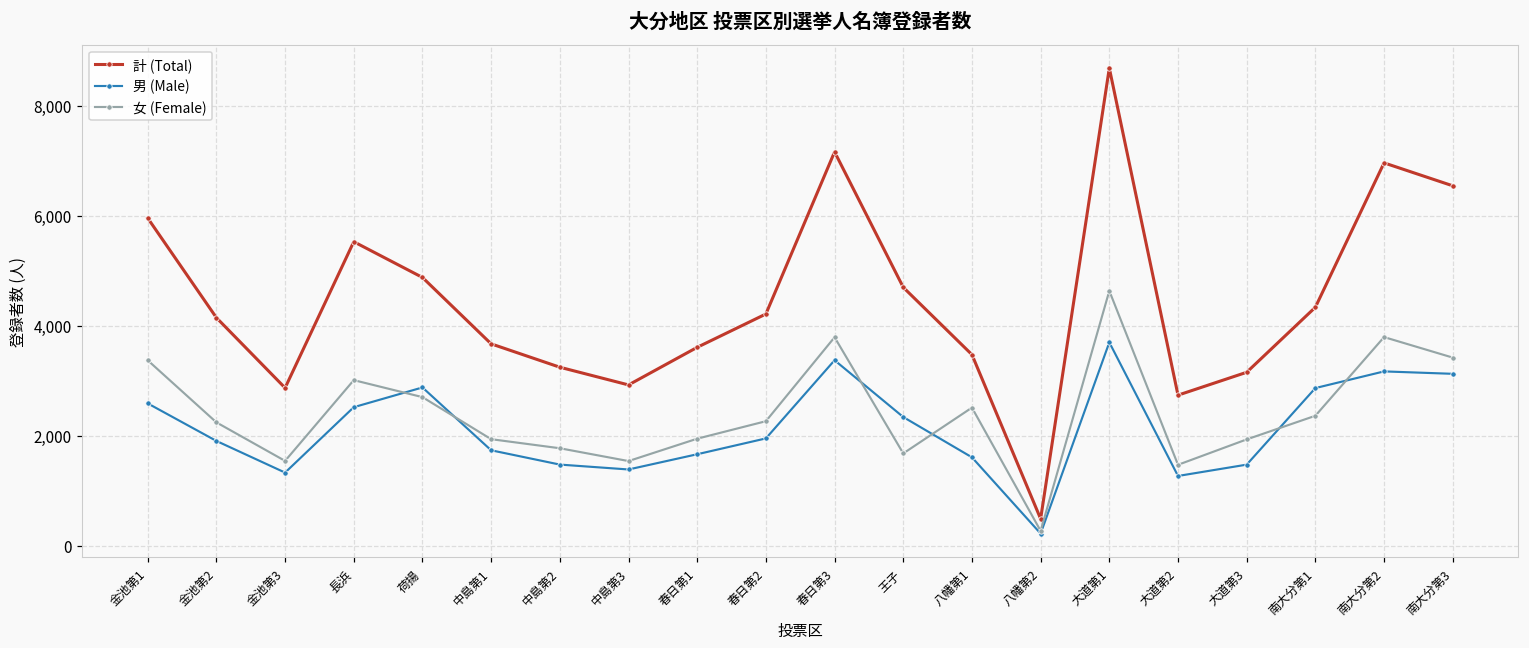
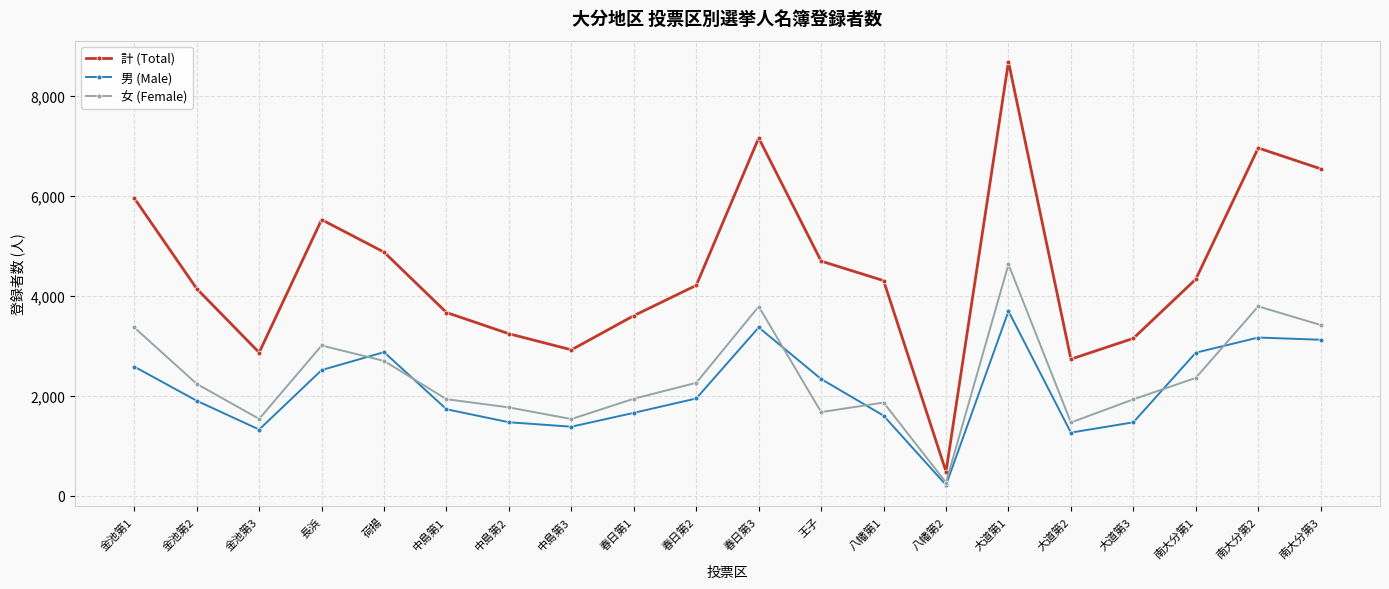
  {
    "計 (Total)": {
      "金池第1": "6,000",
      "金池第2": "4,100",
      "金池第3": "2,900",
      "長浜": "5,500",
      "荷揚": "4,900",
      "中島第1": "3,700",
      "中島第2": "3,200",
      "中島第3": "2,900",
      "春日第1": "3,600",
      "春日第2": "4,200",
      "春日第3": "7,200",
      "王子": "4,700",
-     "八幡第1": "3,500",
+     "八幡第1": "4,300",
      "八幡第2": "500",
      "大道第1": "8,700",
      "大道第2": "2,700",
      "大道第3": "3,200",
      "南大分第1": "4,300",
      "南大分第2": "7,000",
      "南大分第3": "6,500"
    },
    "男 (Male)": {
      "金池第1": "2,600",
      "金池第2": "1,900",
      "金池第3": "1,300",
      "長浜": "2,500",
      "荷揚": "2,900",
      "中島第1": "1,700",
      "中島第2": "1,500",
      "中島第3": "1,400",
      "春日第1": "1,700",
      "春日第2": "2,000",
      "春日第3": "3,400",
      "王子": "2,300",
      "八幡第1": "1,600",
      "大道第1": "3,700",
      "大道第2": "1,300",
      "大道第3": "1,500",
      "南大分第1": "2,900",
      "南大分第2": "3,200",
      "南大分第3": "3,100"
    },
    "女 (Female)": {
      "金池第1": "3,400",
      "金池第2": "2,200",
      "金池第3": "1,500",
      "長浜": "3,000",
      "荷揚": "2,700",
      "中島第1": "1,900",
      "中島第2": "1,800",
      "中島第3": "1,500",
      "春日第1": "1,900",
      "春日第2": "2,300",
      "春日第3": "3,800",
      "王子": "1,700",
-     "八幡第1": "2,500",
+     "八幡第1": "1,900",
      "大道第1": "4,600",
      "大道第2": "1,500",
      "大道第3": "1,900",
      "南大分第1": "2,400",
      "南大分第2": "3,800",
      "南大分第3": "3,400"
    }
  }
